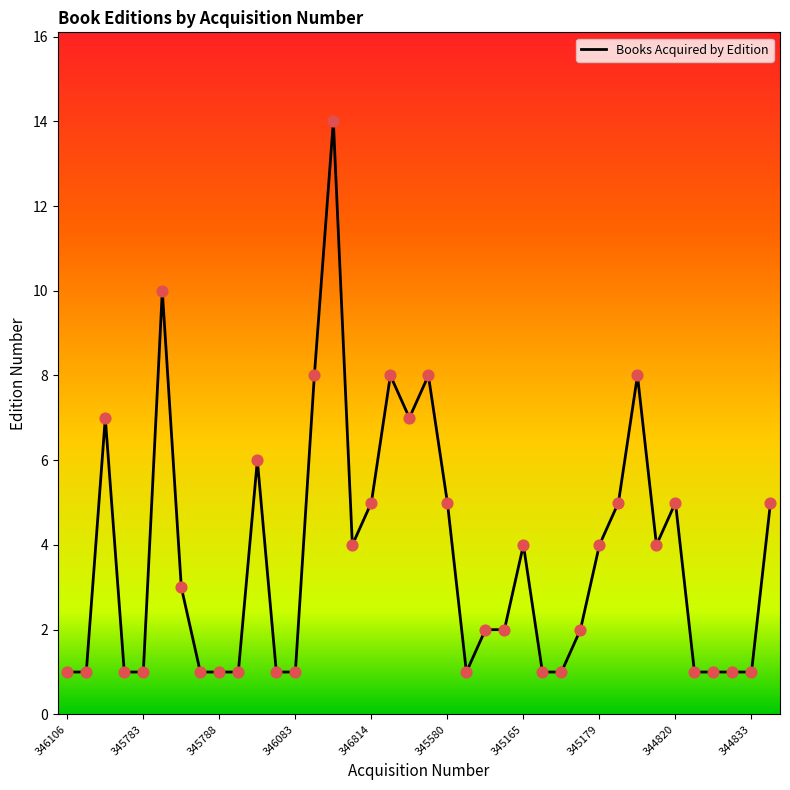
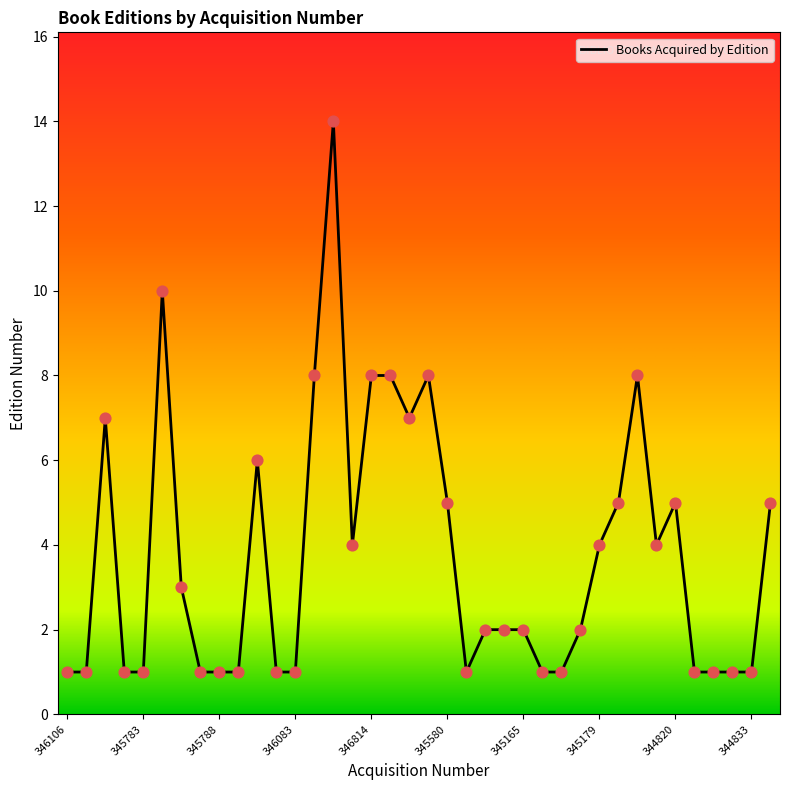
  {
    "346106": 1,
    "345783": 1,
    "345788": 1,
    "346083": 1,
-   "346814": 5,
+   "346814": 8,
    "345580": 5,
-   "345165": 4,
+   "345165": 2,
    "345179": 4,
    "344820": 5,
    "344833": 1
  }
